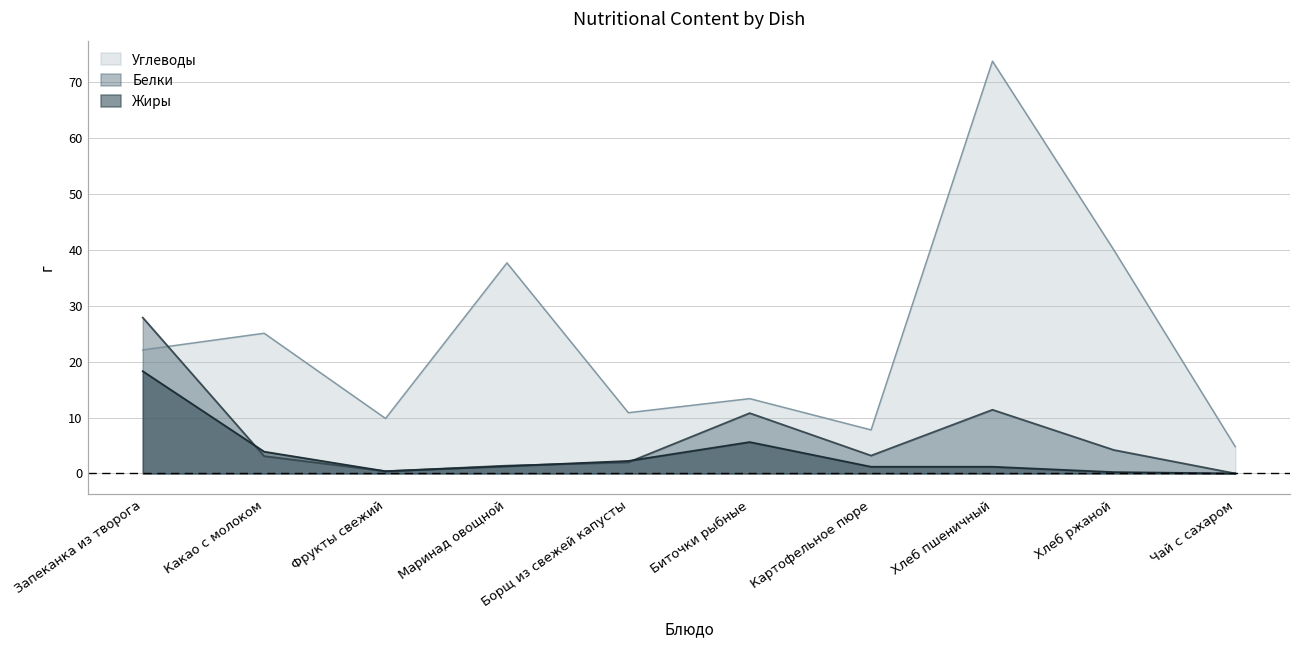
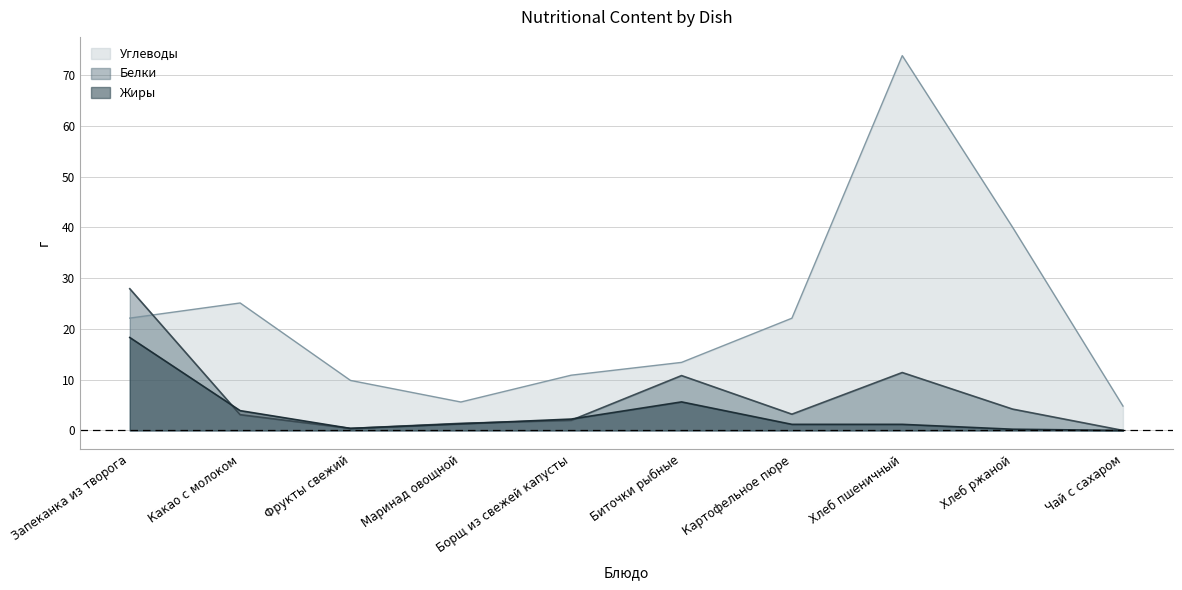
  {
    "Углеводы": {
      "Запеканка из творога": 22,
      "Какао с молоком": 25,
      "Фрукты свежий": 10,
-     "Маринад овощной": 38,
+     "Маринад овощной": 6,
      "Борщ из свежей капусты": 11,
      "Биточки рыбные": 13,
-     "Картофельное пюре": 8,
+     "Картофельное пюре": 22,
      "Хлеб пшеничный": 74,
      "Хлеб ржаной": 40,
      "Чай с сахаром": 5
    },
    "Белки": {
      "Запеканка из творога": 28,
      "Какао с молоком": 3,
      "Биточки рыбные": 11,
      "Картофельное пюре": 3,
      "Хлеб пшеничный": 11,
      "Хлеб ржаной": 4
    },
    "Жиры": {
      "Запеканка из творога": 18,
      "Какао с молоком": 4,
      "Биточки рыбные": 6,
      "Картофельное пюре": 1,
      "Хлеб пшеничный": 1,
      "Хлеб ржаной": 0
    }
  }
